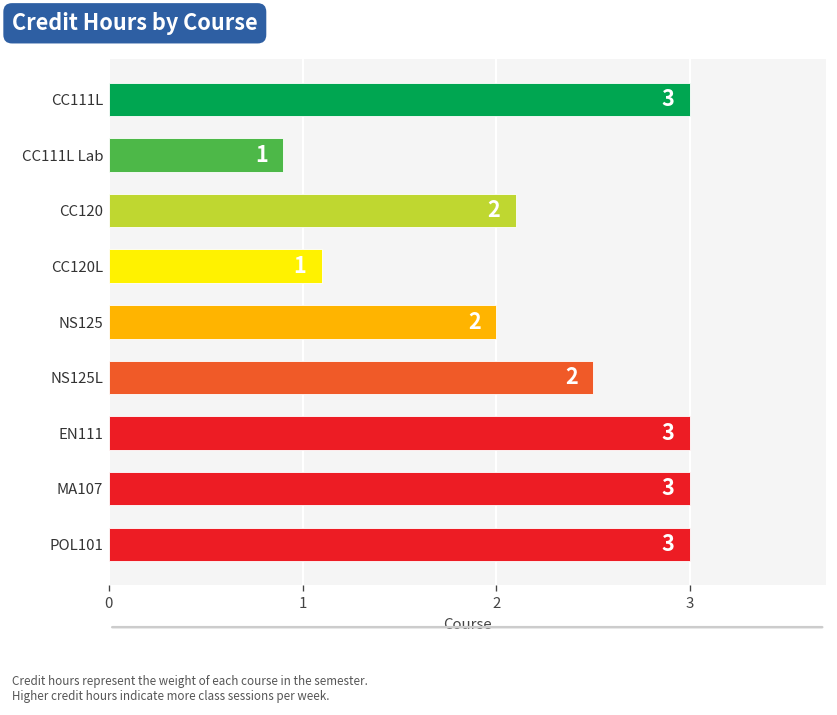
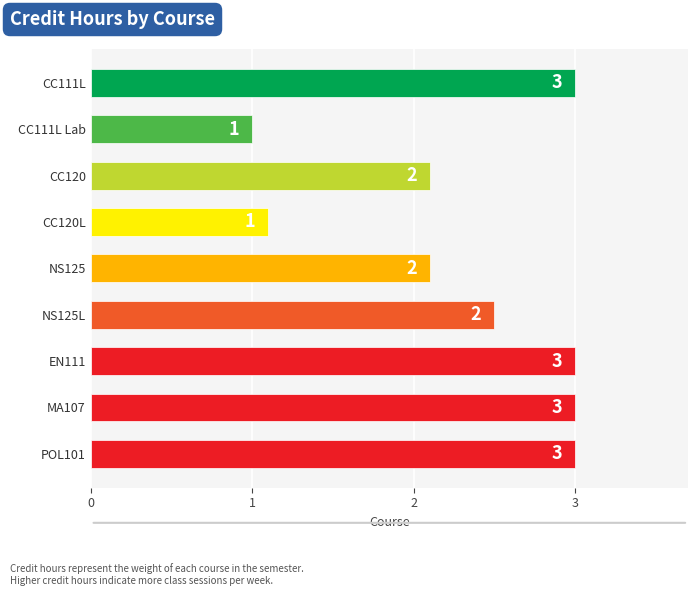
  {
-   "CC111L Lab": 0.9,
-   "NS125": 2.0
+   "CC111L Lab": 1.0,
+   "NS125": 2.1
  }
